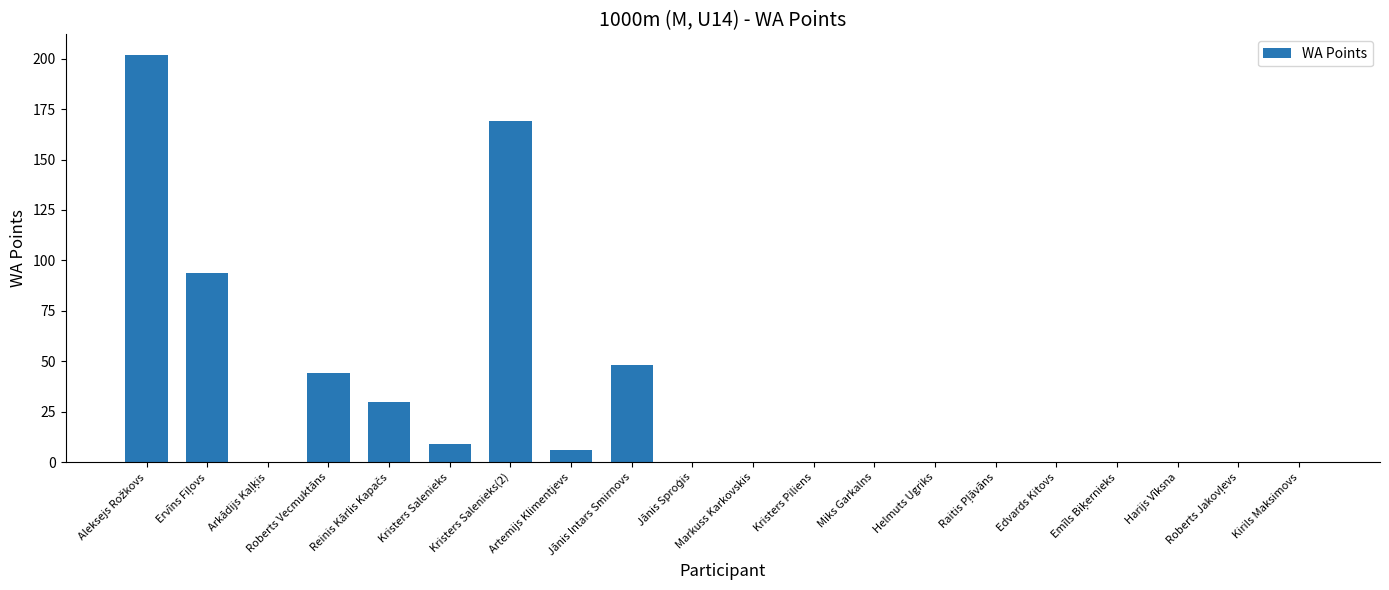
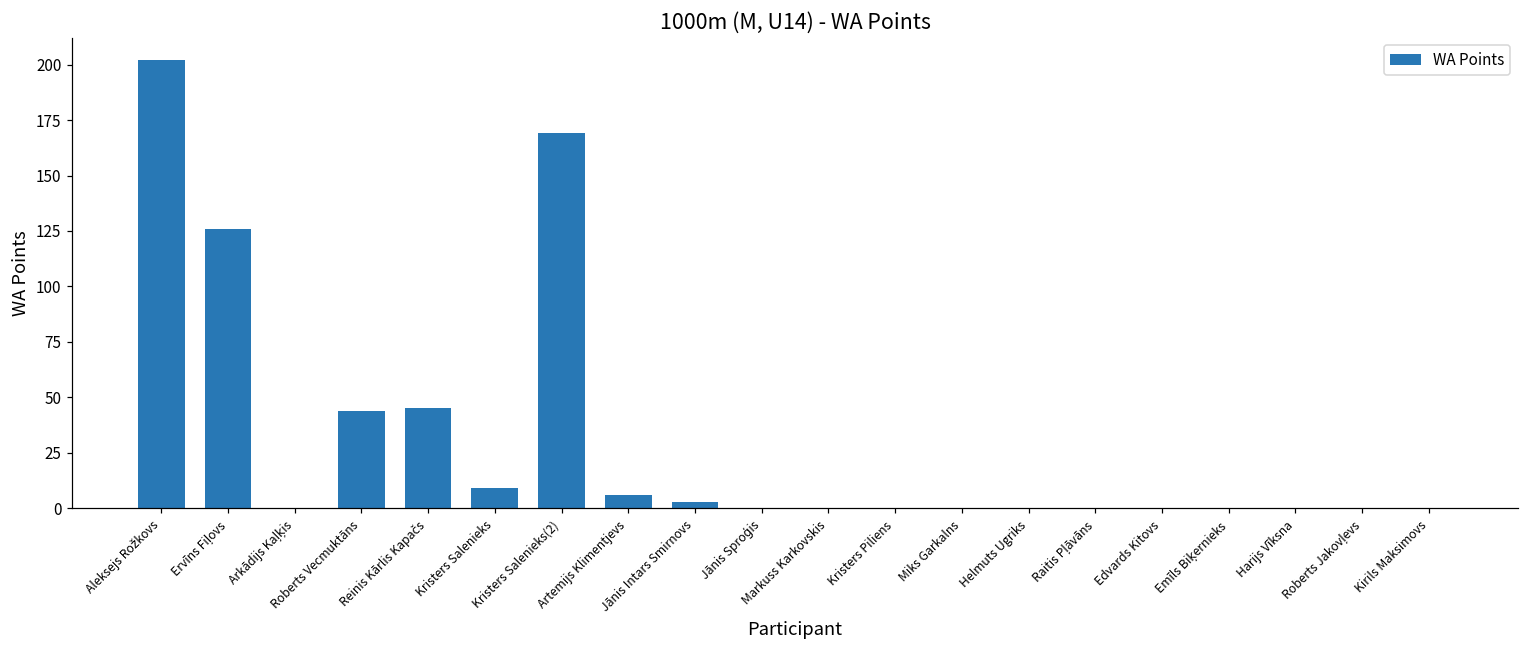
  {
    "Aleksejs Rožkovs": 202,
-   "Ervīns Fiļovs": 94,
+   "Ervīns Fiļovs": 126,
    "Arkādijs Kaļķis": 0,
    "Roberts Vecmuktāns": 44,
-   "Reinis Kārlis Kapačs": 30,
+   "Reinis Kārlis Kapačs": 45,
    "Kristers Salenieks": 9,
    "Kristers Salenieks(2)": 169,
    "Artemijs Klimentjevs": 6,
-   "Jānis Intars Smirnovs": 48,
+   "Jānis Intars Smirnovs": 3,
    "Jānis Sproģis": 0,
    "Markuss Karkovskis": 0,
    "Kristers Piliens": 0,
    "Miks Garkalns": 0,
    "Helmuts Ugriks": 0,
    "Raitis Pļāvāns": 0,
    "Edvards Kitovs": 0,
    "Emīls Biķernieks": 0,
    "Harijs Vīksna": 0,
    "Roberts Jakovļevs": 0,
    "Kirils Maksimovs": 0
  }
